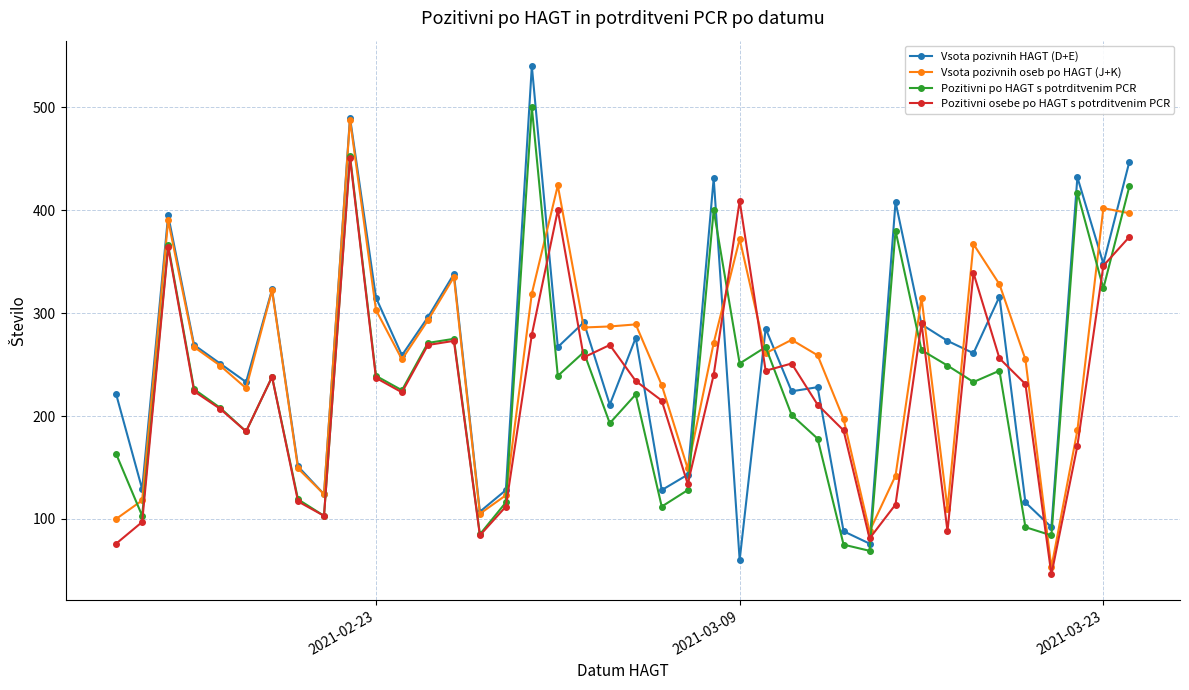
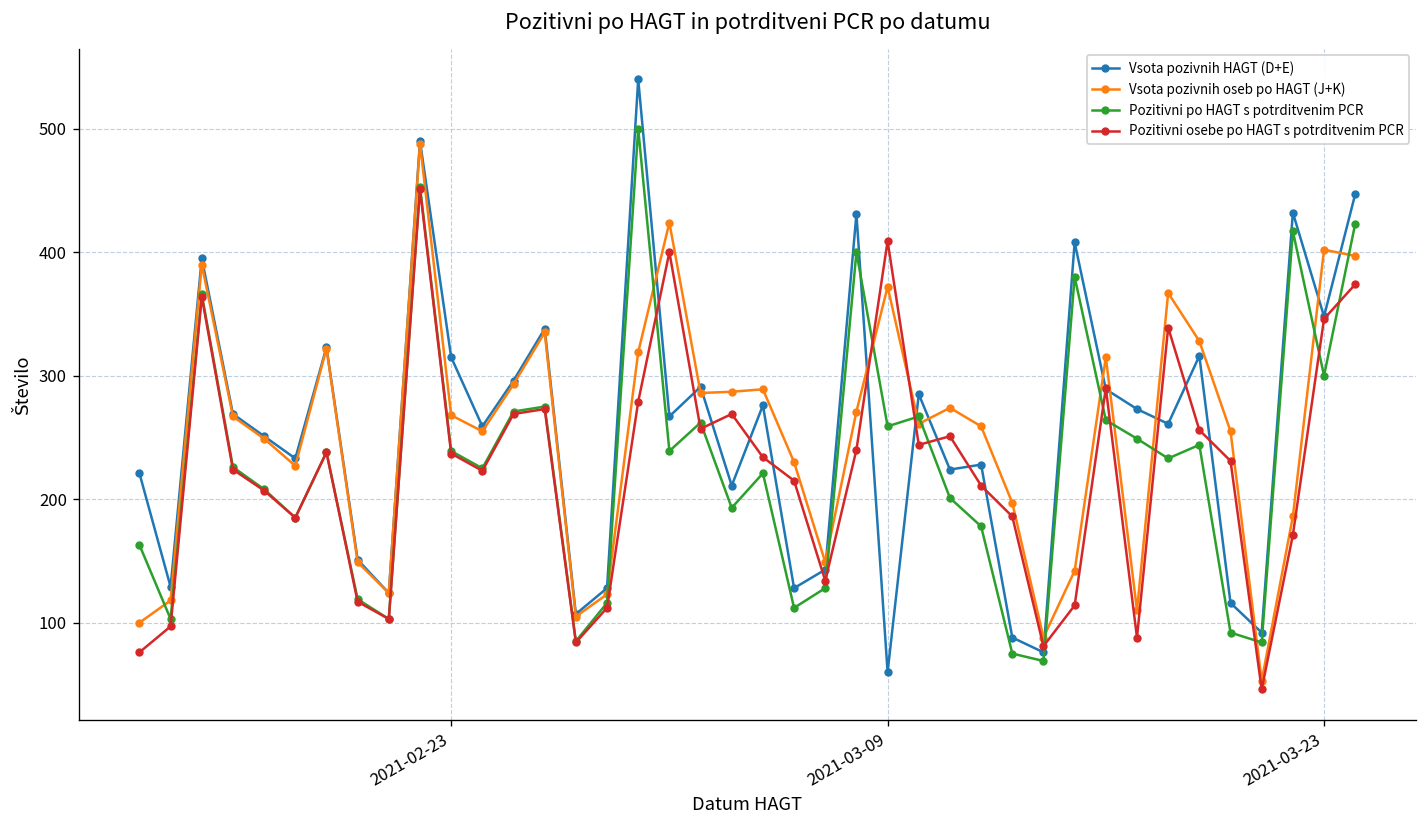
  {
    "Vsota pozivnih HAGT (D+E)": {
      "2021-02-23": 315,
      "2021-03-09": 60
    },
    "Vsota pozivnih oseb po HAGT (J+K)": {
-     "2021-02-23": 303,
+     "2021-02-23": 268,
      "2021-03-09": 372,
      "2021-03-23": 402
    },
    "Pozitivni po HAGT s potrditvenim PCR": {
-     "2021-03-09": 251,
-     "2021-03-23": 324
+     "2021-03-09": 259,
+     "2021-03-23": 300
    },
    "Pozitivni osebe po HAGT s potrditvenim PCR": {
      "2021-03-09": 409
    }
  }
